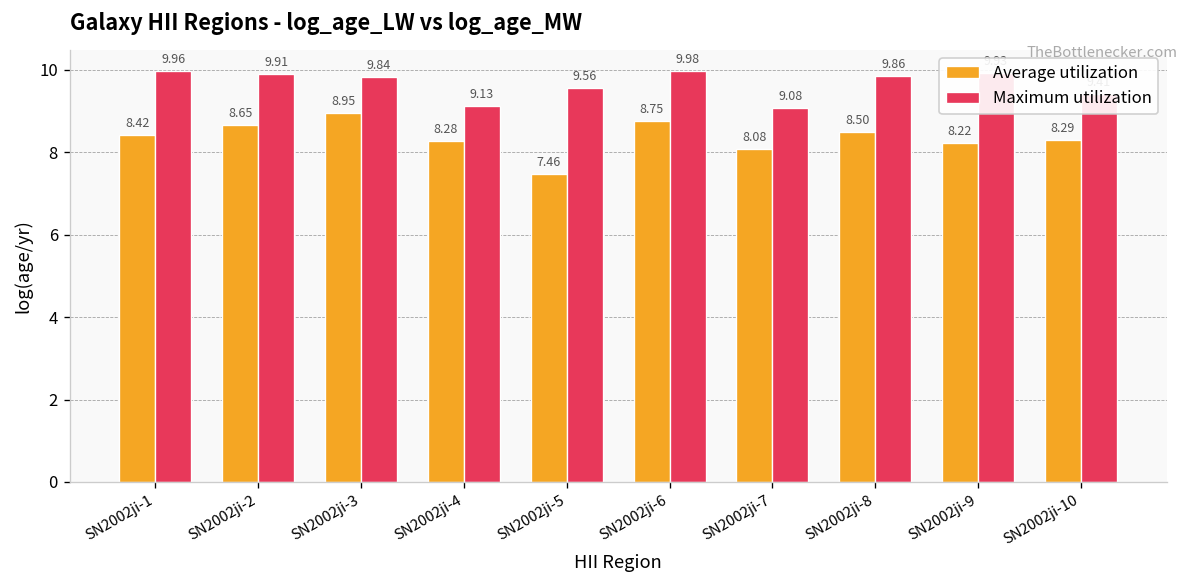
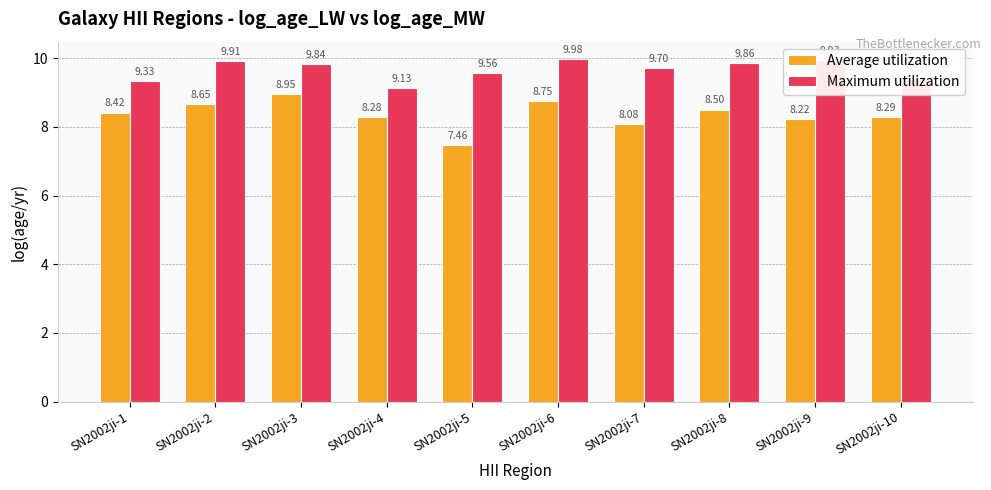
  {
    "Average utilization": {
      "SN2002ji-1": 8.42,
      "SN2002ji-2": 8.65,
      "SN2002ji-3": 8.95,
      "SN2002ji-4": 8.28,
      "SN2002ji-5": 7.46,
      "SN2002ji-6": 8.75,
      "SN2002ji-7": 8.08,
      "SN2002ji-8": 8.50,
      "SN2002ji-9": 8.22,
      "SN2002ji-10": 8.29
    },
    "Maximum utilization": {
-     "SN2002ji-1": 9.96,
+     "SN2002ji-1": 9.33,
      "SN2002ji-2": 9.91,
      "SN2002ji-3": 9.84,
      "SN2002ji-4": 9.13,
      "SN2002ji-5": 9.56,
      "SN2002ji-6": 9.98,
-     "SN2002ji-7": 9.08,
+     "SN2002ji-7": 9.70,
      "SN2002ji-8": 9.86
    }
  }
